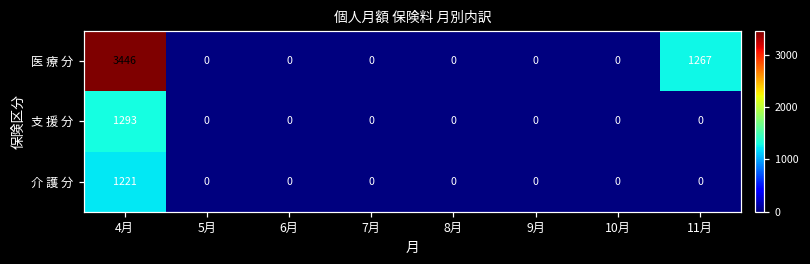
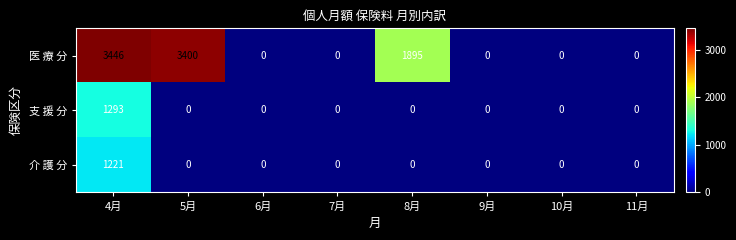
  {
    "医 療 分": {
      "4月": 3446,
-     "5月": 0,
+     "5月": 3400,
      "6月": 0,
      "7月": 0,
-     "8月": 0,
+     "8月": 1895,
      "9月": 0,
      "10月": 0,
-     "11月": 1267
+     "11月": 0
    },
    "支 援 分": {
      "4月": 1293,
      "5月": 0,
      "6月": 0,
      "7月": 0,
      "8月": 0,
      "9月": 0,
      "10月": 0,
      "11月": 0
    },
    "介 護 分": {
      "4月": 1221,
      "5月": 0,
      "6月": 0,
      "7月": 0,
      "8月": 0,
      "9月": 0,
      "10月": 0,
      "11月": 0
    }
  }
